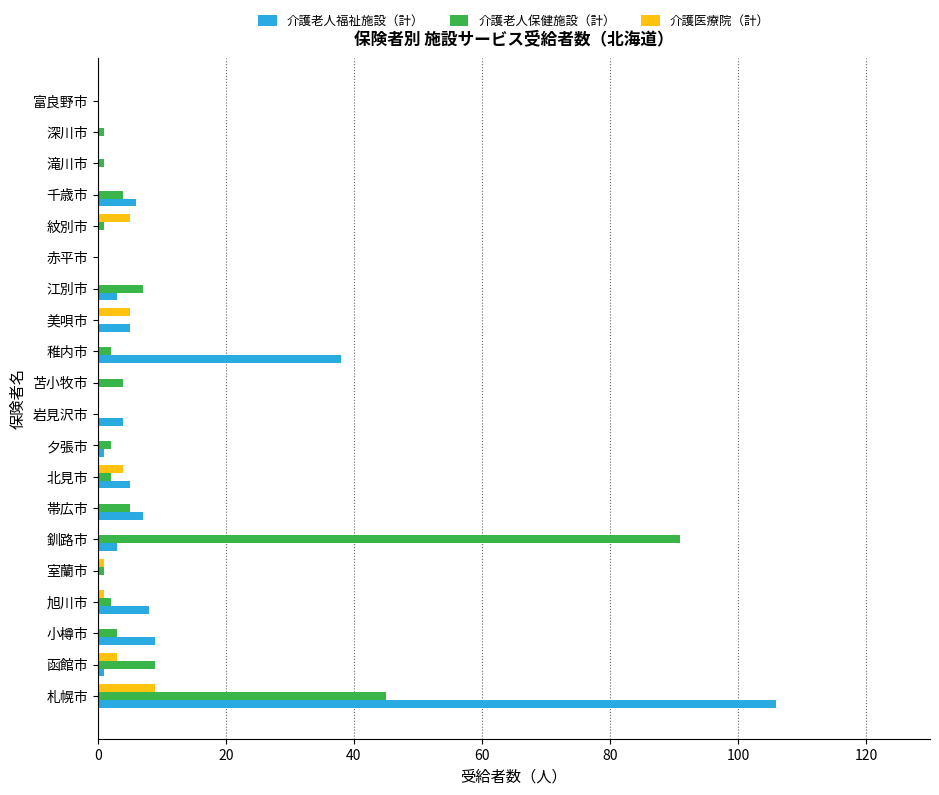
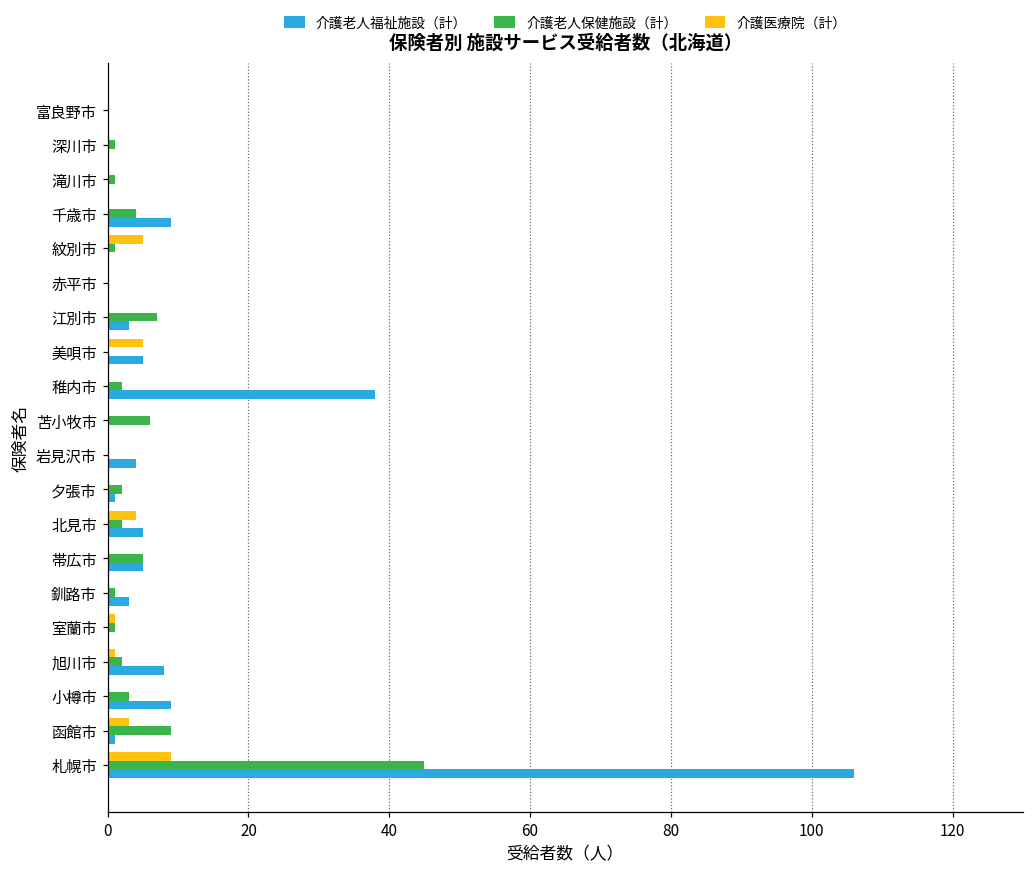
  {
    "介護老人福祉施設（計）": {
      "富良野市": 0,
      "深川市": 0,
      "滝川市": 0,
-     "千歳市": 6,
+     "千歳市": 9,
      "紋別市": 0,
      "赤平市": 0,
      "江別市": 3,
      "美唄市": 5,
      "稚内市": 38,
      "苫小牧市": 0,
      "岩見沢市": 4,
      "夕張市": 1,
      "北見市": 5,
-     "帯広市": 7,
+     "帯広市": 5,
      "釧路市": 3,
      "室蘭市": 0,
      "旭川市": 8,
      "小樽市": 9,
      "函館市": 1,
      "札幌市": 106
    },
    "介護老人保健施設（計）": {
      "富良野市": 0,
      "深川市": 1,
      "滝川市": 1,
      "千歳市": 4,
      "紋別市": 1,
      "赤平市": 0,
      "江別市": 7,
      "美唄市": 0,
      "稚内市": 2,
-     "苫小牧市": 4,
+     "苫小牧市": 6,
      "岩見沢市": 0,
      "夕張市": 2,
      "北見市": 2,
      "帯広市": 5,
-     "釧路市": 91,
+     "釧路市": 1,
      "室蘭市": 1,
      "旭川市": 2,
      "小樽市": 3,
      "函館市": 9,
      "札幌市": 45
    },
    "介護医療院（計）": {
      "富良野市": 0,
      "深川市": 0,
      "滝川市": 0,
      "千歳市": 0,
      "紋別市": 5,
      "赤平市": 0,
      "江別市": 0,
      "美唄市": 5,
      "稚内市": 0,
      "苫小牧市": 0,
      "岩見沢市": 0,
      "夕張市": 0,
      "北見市": 4,
      "帯広市": 0,
      "釧路市": 0,
      "室蘭市": 1,
      "旭川市": 1,
      "小樽市": 0,
      "函館市": 3,
      "札幌市": 9
    }
  }
